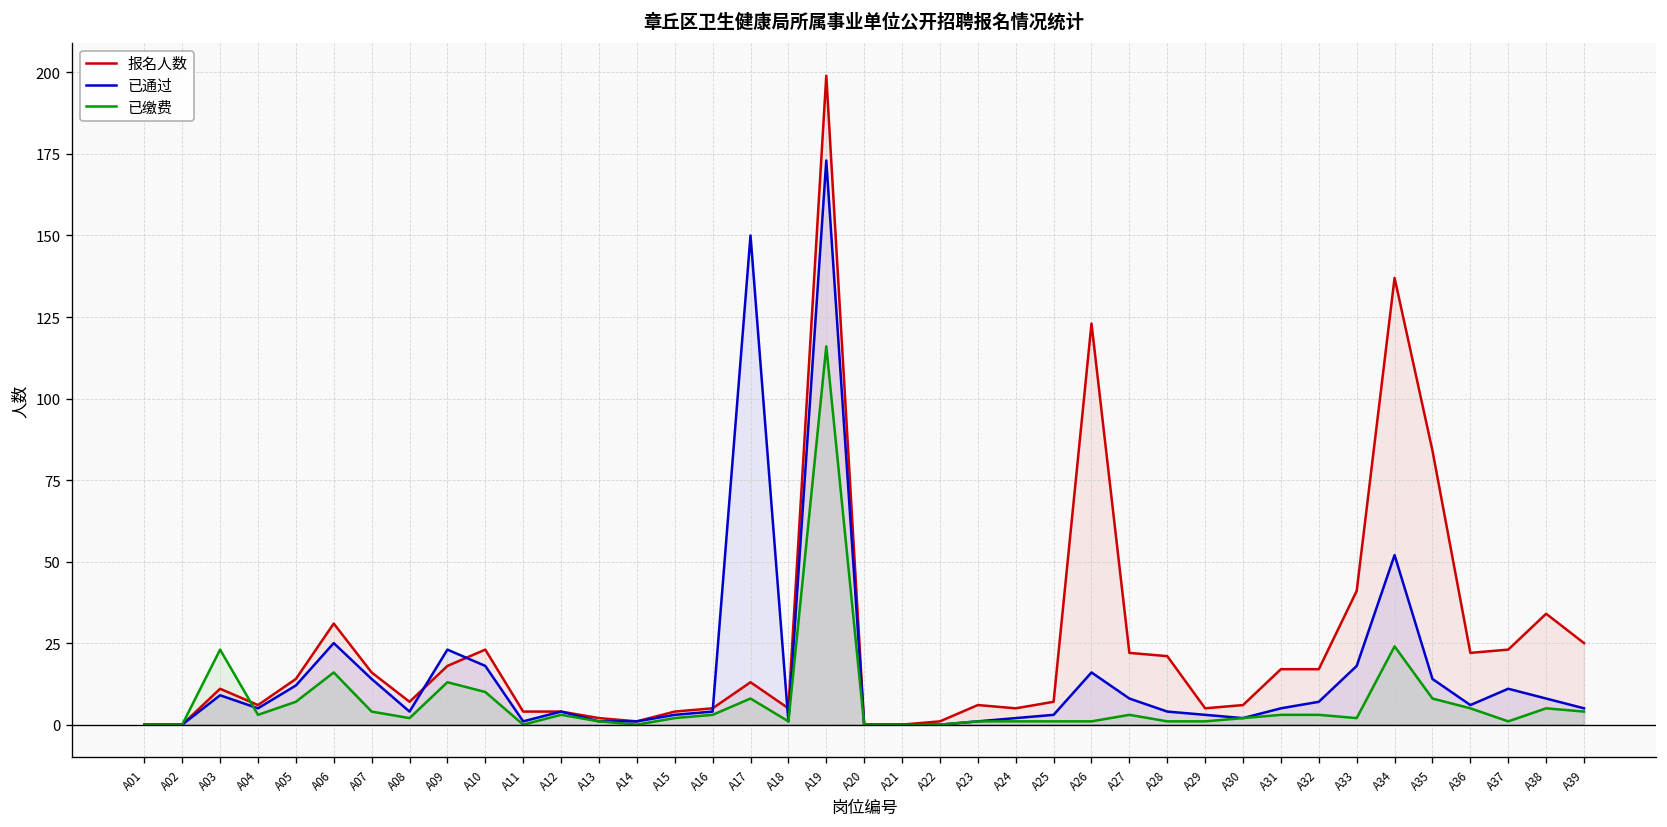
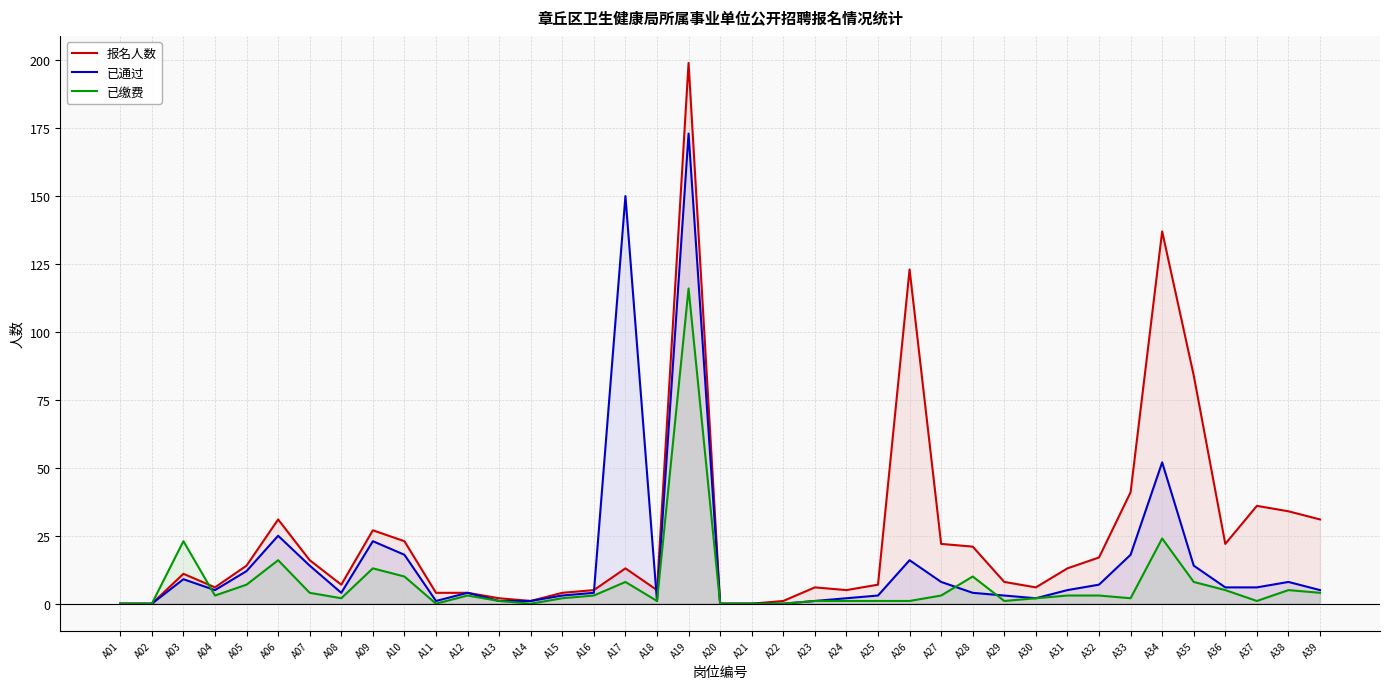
  {
    "报名人数": {
      "A03": 11,
      "A04": 6,
      "A05": 14,
      "A06": 31,
      "A07": 16,
      "A08": 7,
-     "A09": 18,
+     "A09": 27,
      "A10": 23,
      "A11": 4,
      "A13": 2,
      "A15": 4,
      "A16": 5,
      "A17": 13,
      "A18": 5,
      "A19": 199,
      "A22": 1,
      "A23": 6,
      "A24": 5,
      "A25": 7,
      "A26": 123,
      "A27": 22,
      "A28": 21,
-     "A29": 5,
+     "A29": 8,
      "A30": 6,
-     "A31": 17,
+     "A31": 13,
      "A32": 17,
      "A33": 41,
      "A34": 137,
      "A35": 84,
      "A36": 22,
-     "A37": 23,
+     "A37": 36,
      "A38": 34,
-     "A39": 25
+     "A39": 31
    },
    "已通过": {
      "A03": 9,
      "A04": 5,
      "A05": 12,
      "A06": 25,
      "A07": 14,
      "A08": 4,
      "A09": 23,
      "A10": 18,
      "A11": 1,
      "A15": 3,
      "A16": 4,
      "A17": 150,
      "A19": 173,
      "A24": 2,
      "A25": 3,
      "A26": 16,
      "A27": 8,
      "A28": 4,
      "A29": 3,
      "A31": 5,
      "A32": 7,
      "A33": 18,
      "A34": 52,
      "A35": 14,
      "A36": 6,
-     "A37": 11,
+     "A37": 6,
      "A38": 8,
      "A39": 5
    },
    "已缴费": {
      "A03": 23,
      "A04": 3,
      "A05": 7,
      "A06": 16,
      "A07": 4,
      "A08": 2,
      "A09": 13,
      "A10": 10,
      "A11": 0,
      "A12": 3,
      "A14": 0,
      "A15": 2,
      "A16": 3,
      "A17": 8,
      "A19": 116,
      "A24": 1,
      "A25": 1,
      "A26": 1,
      "A27": 3,
-     "A28": 1,
+     "A28": 10,
      "A29": 1,
      "A31": 3,
      "A32": 3,
      "A33": 2,
      "A34": 24,
      "A35": 8,
      "A36": 5,
      "A37": 1,
      "A38": 5,
      "A39": 4
    }
  }
